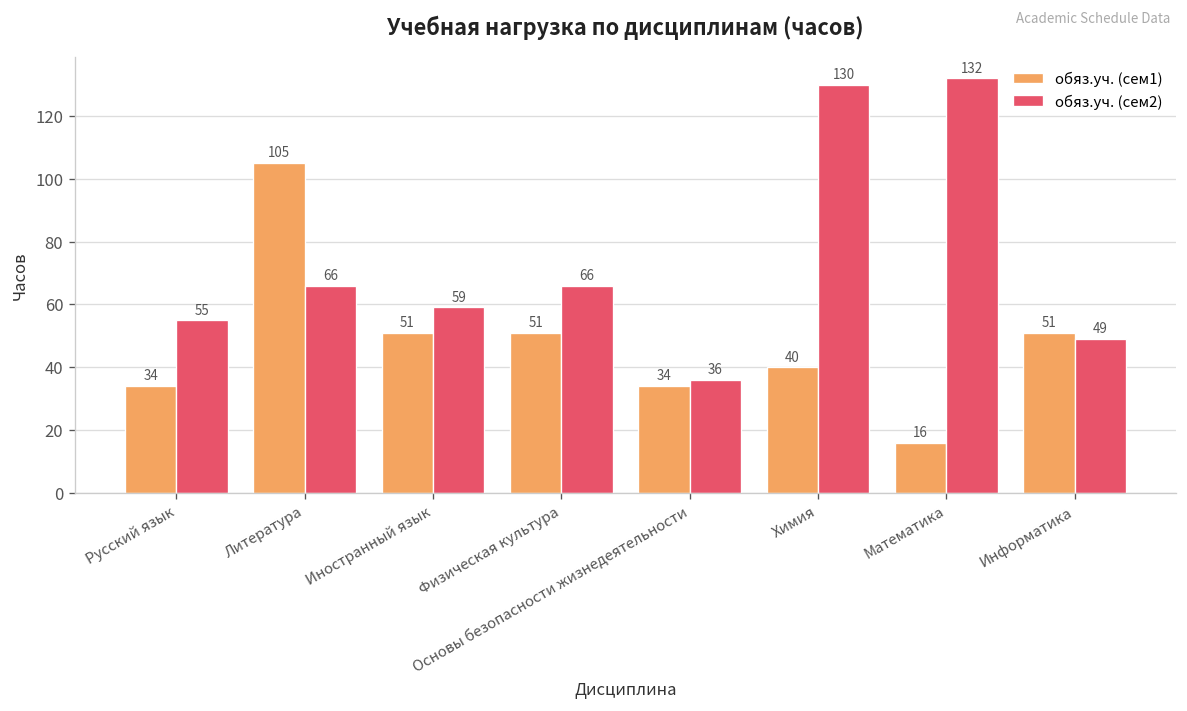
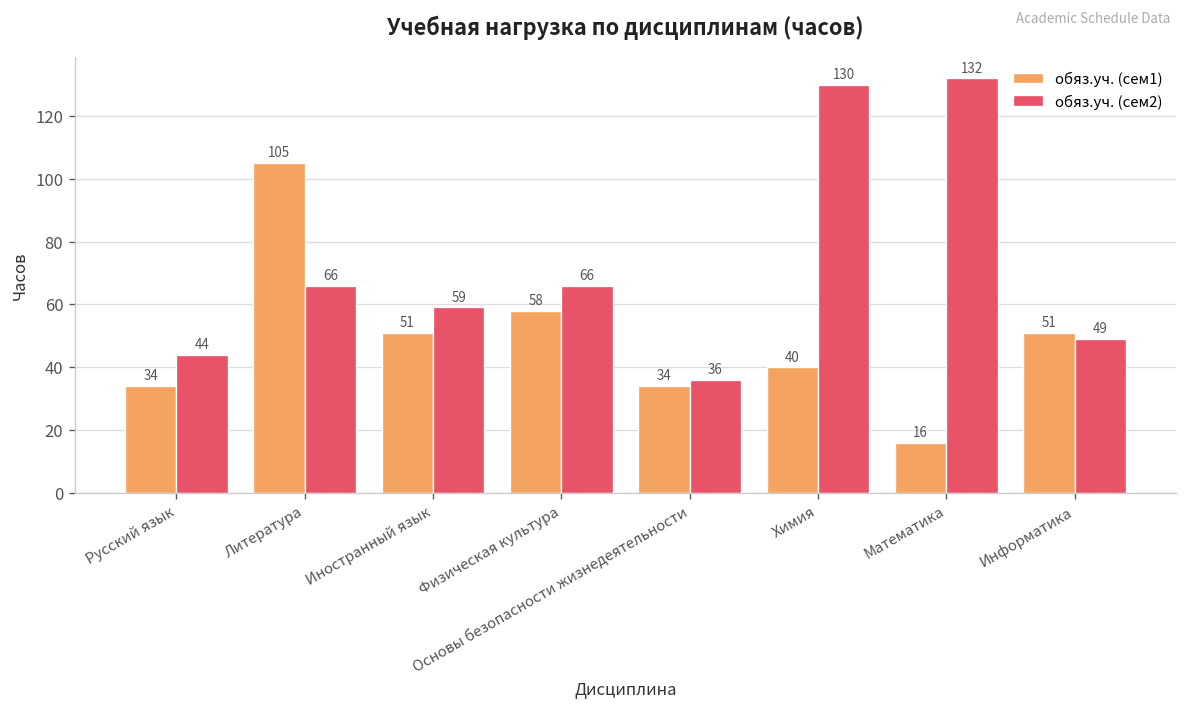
  {
    "обяз.уч. (сем1)": {
      "Русский язык": 34,
      "Литература": 105,
      "Иностранный язык": 51,
-     "Физическая культура": 51,
+     "Физическая культура": 58,
      "Основы безопасности жизнедеятельности": 34,
      "Химия": 40,
      "Математика": 16,
      "Информатика": 51
    },
    "обяз.уч. (сем2)": {
-     "Русский язык": 55,
+     "Русский язык": 44,
      "Литература": 66,
      "Иностранный язык": 59,
      "Физическая культура": 66,
      "Основы безопасности жизнедеятельности": 36,
      "Химия": 130,
      "Математика": 132,
      "Информатика": 49
    }
  }
